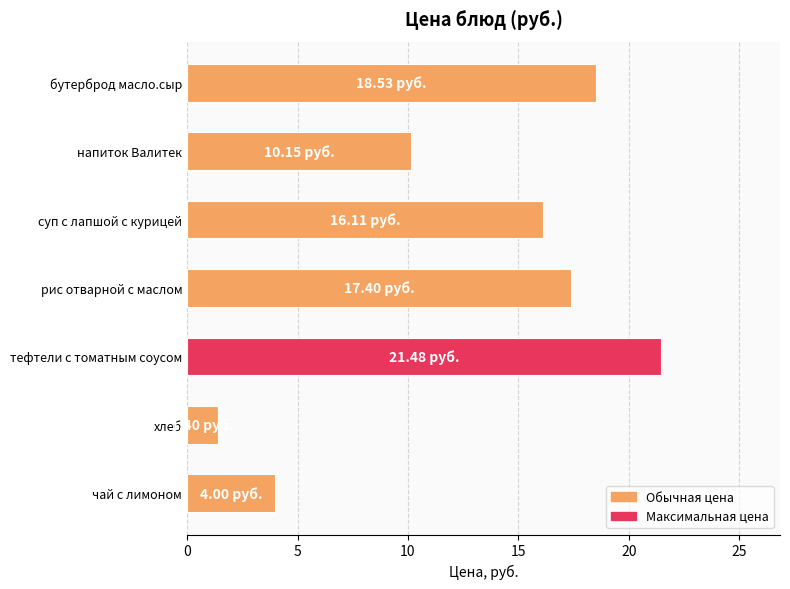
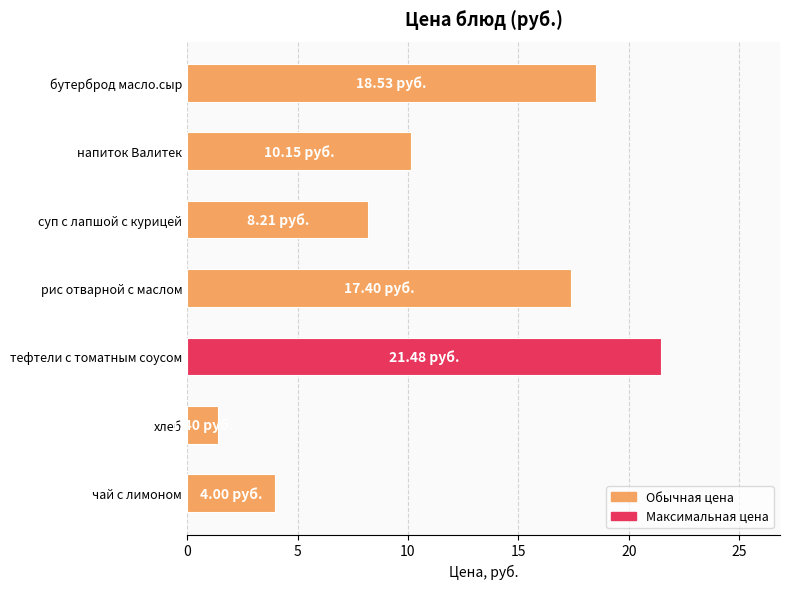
  {
    "бутерброд масло.сыр": 18.53,
    "напиток Валитек": 10.15,
-   "суп с лапшой с курицей": 16.11,
+   "суп с лапшой с курицей": 8.21,
    "рис отварной с маслом": 17.40,
    "тефтели с томатным соусом": 21.48,
    "чай с лимоном": 4.00
  }
